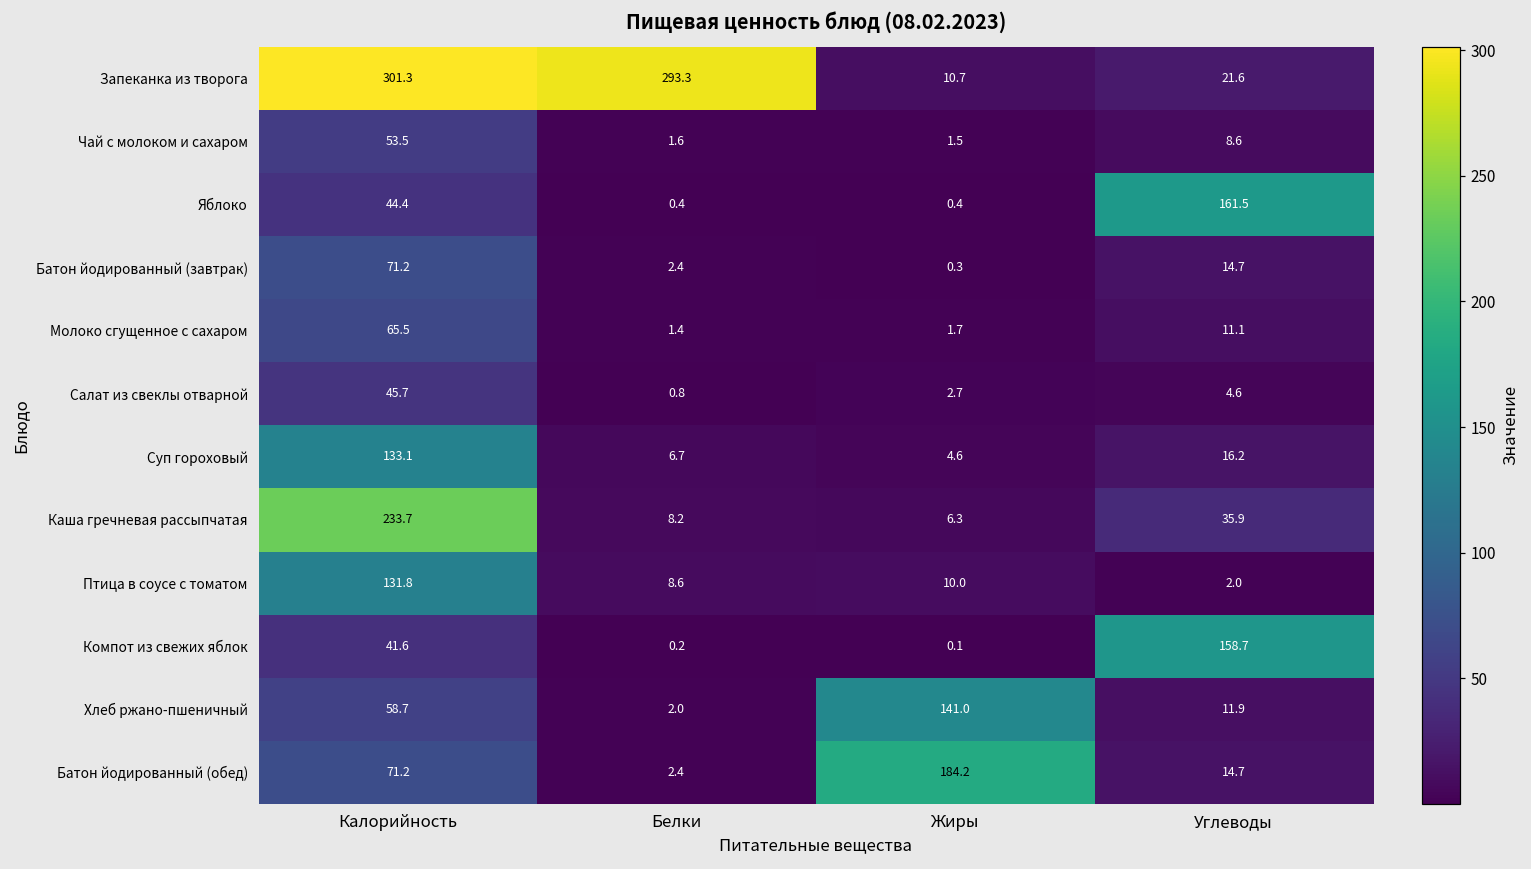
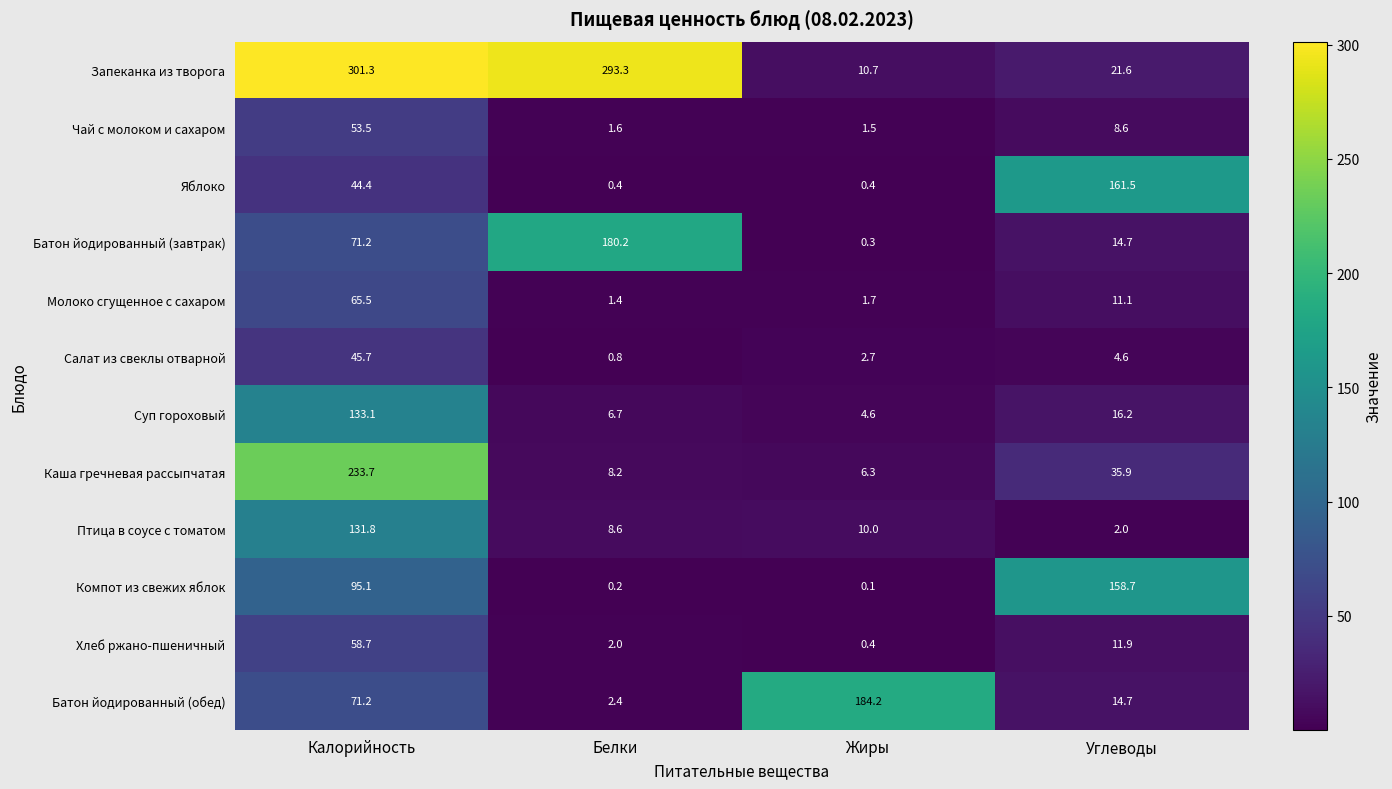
  {
    "Запеканка из творога": {
      "Калорийность": 301.3,
      "Белки": 293.3,
      "Жиры": 10.7,
      "Углеводы": 21.6
    },
    "Чай с молоком и сахаром": {
      "Калорийность": 53.5,
      "Белки": 1.6,
      "Жиры": 1.5,
      "Углеводы": 8.6
    },
    "Яблоко": {
      "Калорийность": 44.4,
      "Белки": 0.4,
      "Жиры": 0.4,
      "Углеводы": 161.5
    },
    "Батон йодированный (завтрак)": {
      "Калорийность": 71.2,
-     "Белки": 2.4,
+     "Белки": 180.2,
      "Жиры": 0.3,
      "Углеводы": 14.7
    },
    "Молоко сгущенное с сахаром": {
      "Калорийность": 65.5,
      "Белки": 1.4,
      "Жиры": 1.7,
      "Углеводы": 11.1
    },
    "Салат из свеклы отварной": {
      "Калорийность": 45.7,
      "Белки": 0.8,
      "Жиры": 2.7,
      "Углеводы": 4.6
    },
    "Суп гороховый": {
      "Калорийность": 133.1,
      "Белки": 6.7,
      "Жиры": 4.6,
      "Углеводы": 16.2
    },
    "Каша гречневая рассыпчатая": {
      "Калорийность": 233.7,
      "Белки": 8.2,
      "Жиры": 6.3,
      "Углеводы": 35.9
    },
    "Птица в соусе с томатом": {
      "Калорийность": 131.8,
      "Белки": 8.6,
      "Жиры": 10.0,
      "Углеводы": 2.0
    },
    "Компот из свежих яблок": {
-     "Калорийность": 41.6,
+     "Калорийность": 95.1,
      "Белки": 0.2,
      "Жиры": 0.1,
      "Углеводы": 158.7
    },
    "Хлеб ржано-пшеничный": {
      "Калорийность": 58.7,
      "Белки": 2.0,
-     "Жиры": 141.0,
+     "Жиры": 0.4,
      "Углеводы": 11.9
    },
    "Батон йодированный (обед)": {
      "Калорийность": 71.2,
      "Белки": 2.4,
      "Жиры": 184.2,
      "Углеводы": 14.7
    }
  }
